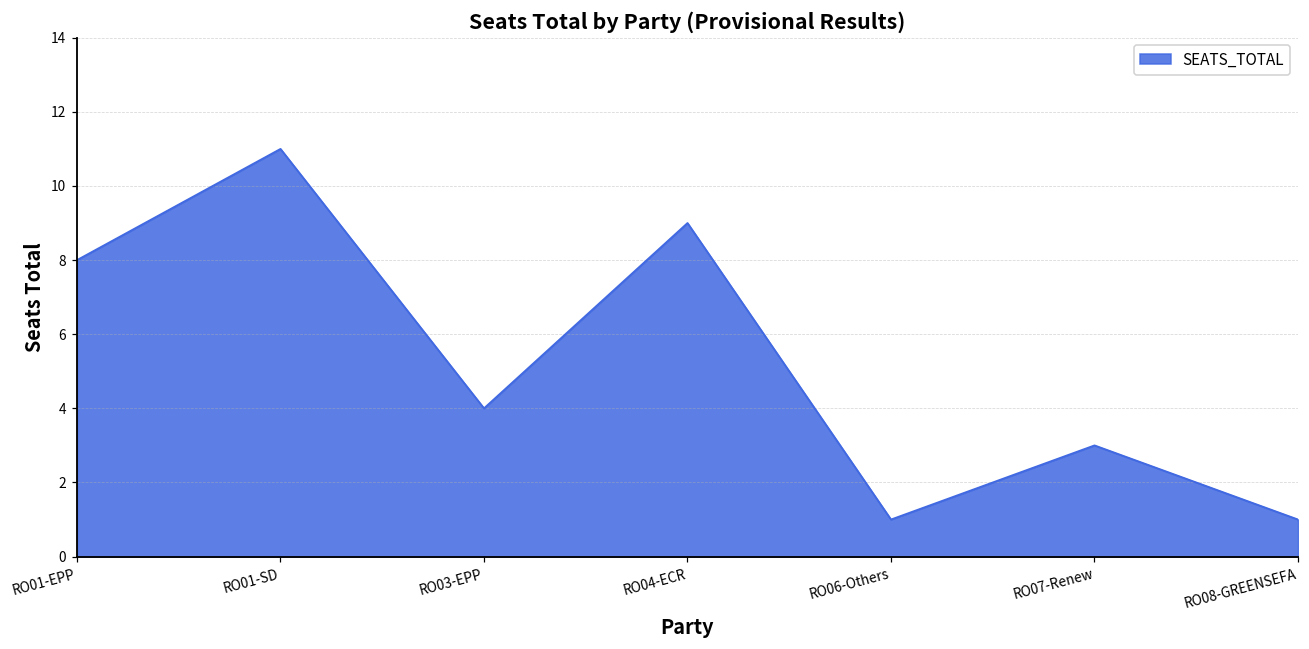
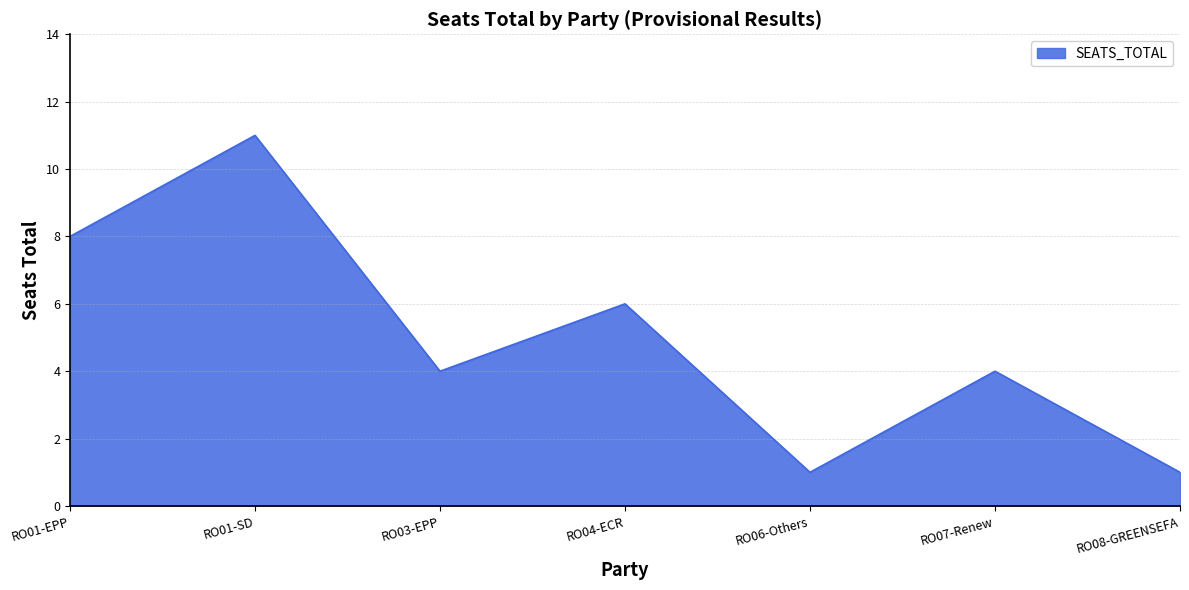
  {
    "RO01-EPP": 8,
    "RO01-SD": 11,
    "RO03-EPP": 4,
-   "RO04-ECR": 9,
+   "RO04-ECR": 6,
    "RO06-Others": 1,
-   "RO07-Renew": 3,
+   "RO07-Renew": 4,
    "RO08-GREENSEFA": 1
  }
